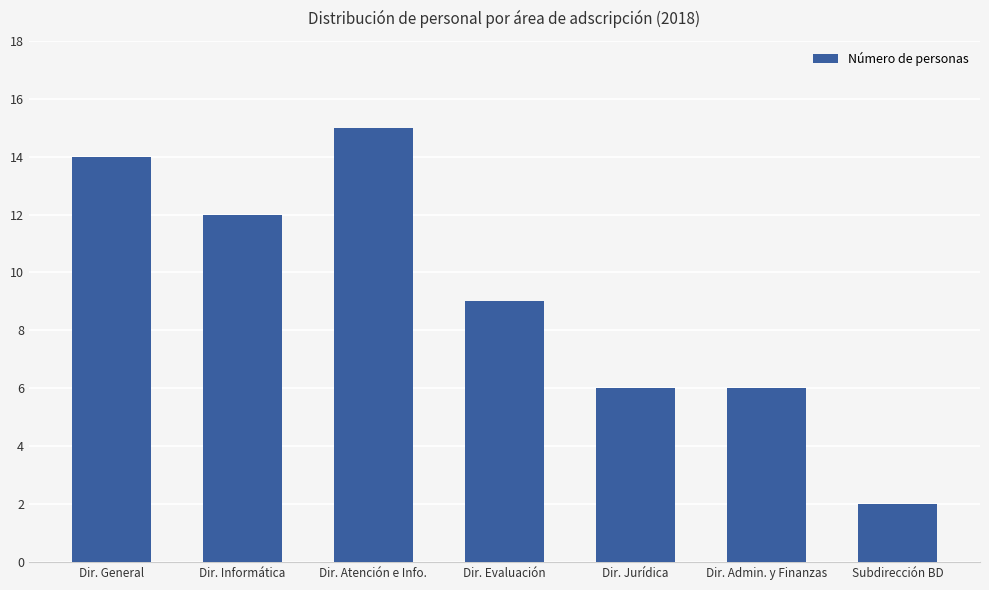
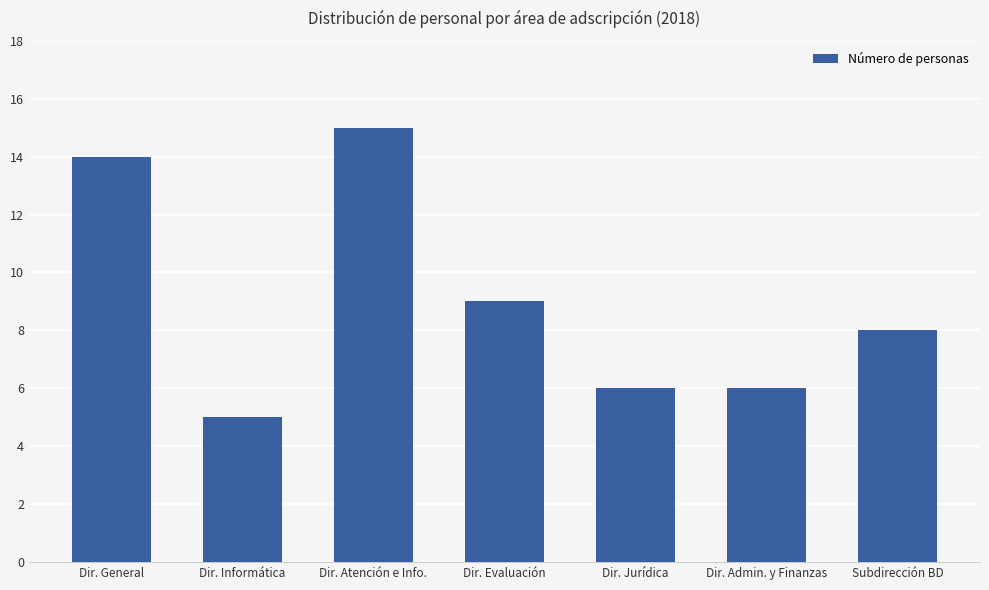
  {
    "Dir. General": 14,
-   "Dir. Informática": 12,
+   "Dir. Informática": 5,
    "Dir. Atención e Info.": 15,
    "Dir. Evaluación": 9,
    "Dir. Jurídica": 6,
    "Dir. Admin. y Finanzas": 6,
-   "Subdirección BD": 2
+   "Subdirección BD": 8
  }
